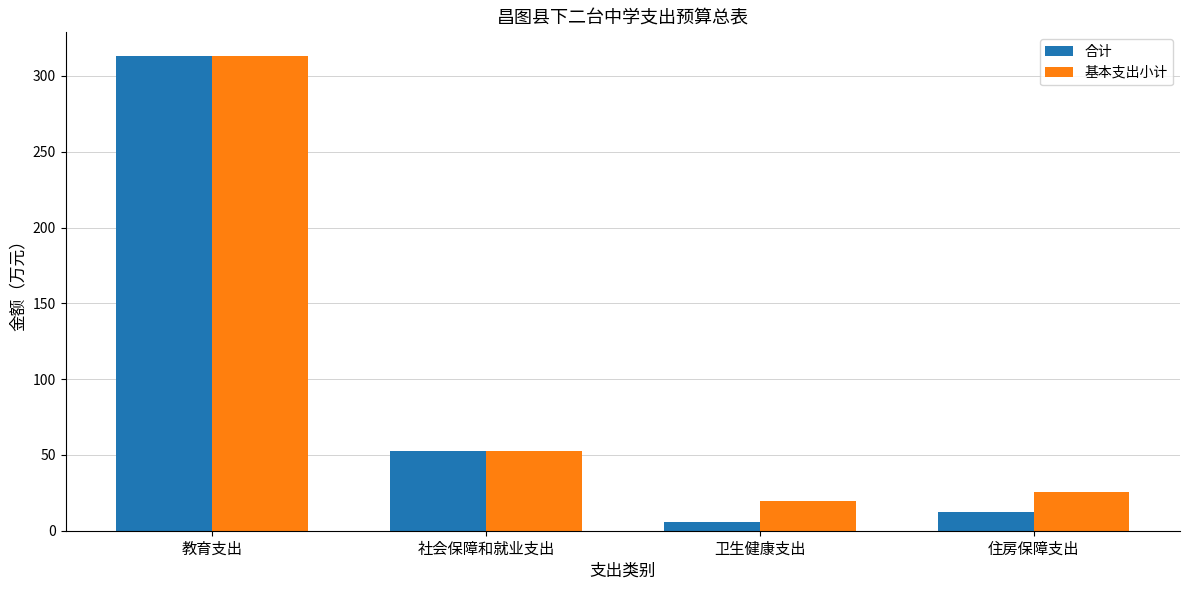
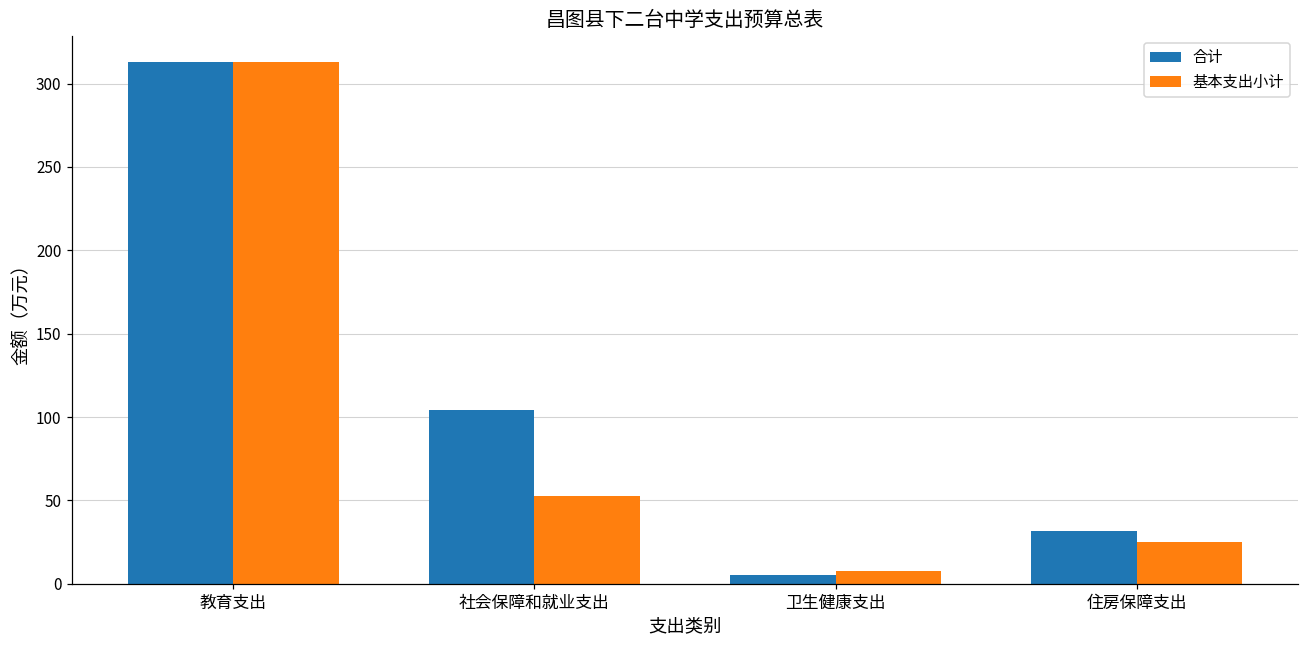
  {
    "合计": {
      "教育支出": 313,
-     "社会保障和就业支出": 53,
+     "社会保障和就业支出": 104,
      "卫生健康支出": 5,
-     "住房保障支出": 12
+     "住房保障支出": 32
    },
    "基本支出小计": {
      "教育支出": 313,
      "社会保障和就业支出": 53,
-     "卫生健康支出": 19,
+     "卫生健康支出": 8,
      "住房保障支出": 25
    }
  }
